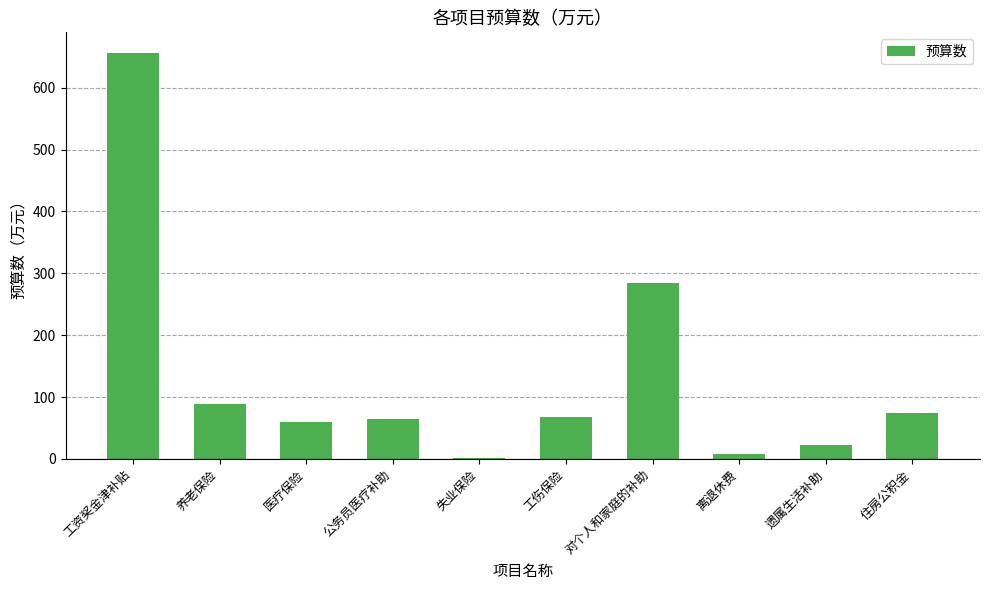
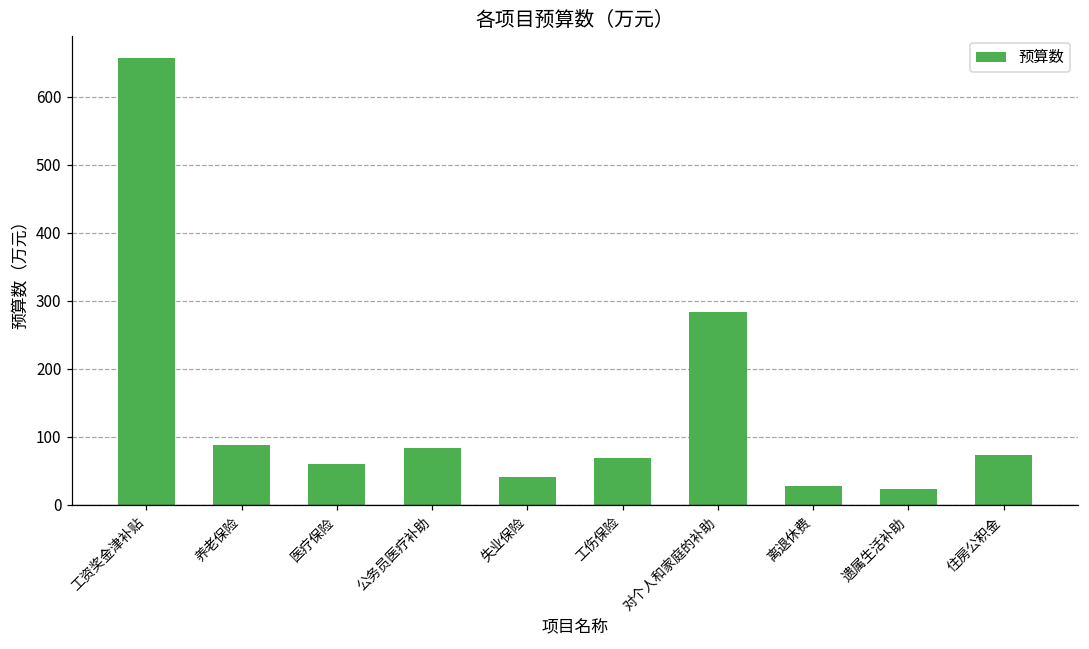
  {
    "工资奖金津补贴": 660,
    "养老保险": 90,
    "医疗保险": 60,
-   "公务员医疗补助": 70,
-   "失业保险": 0,
+   "公务员医疗补助": 80,
+   "失业保险": 40,
    "工伤保险": 70,
    "对个人和家庭的补助": 280,
-   "离退休费": 10,
+   "离退休费": 30,
    "遗属生活补助": 20,
    "住房公积金": 70
  }
